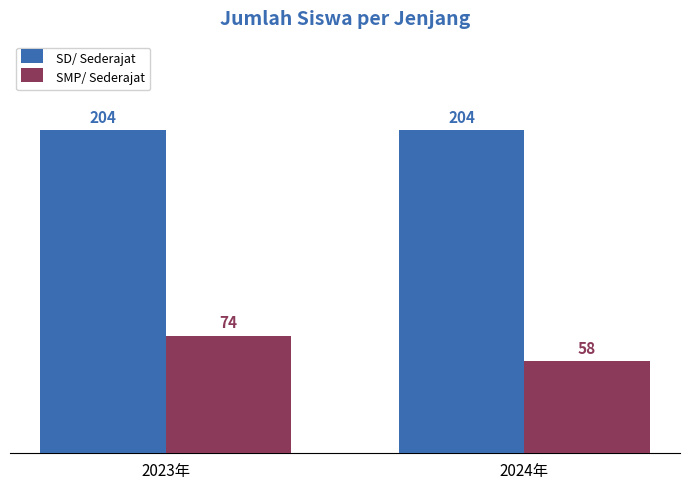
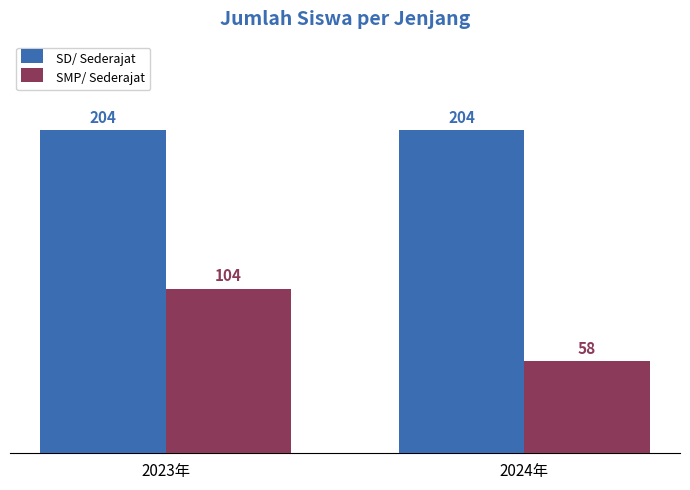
  {
    "SD/ Sederajat": {
      "2023年": 204,
      "2024年": 204
    },
    "SMP/ Sederajat": {
-     "2023年": 74,
+     "2023年": 104,
      "2024年": 58
    }
  }
